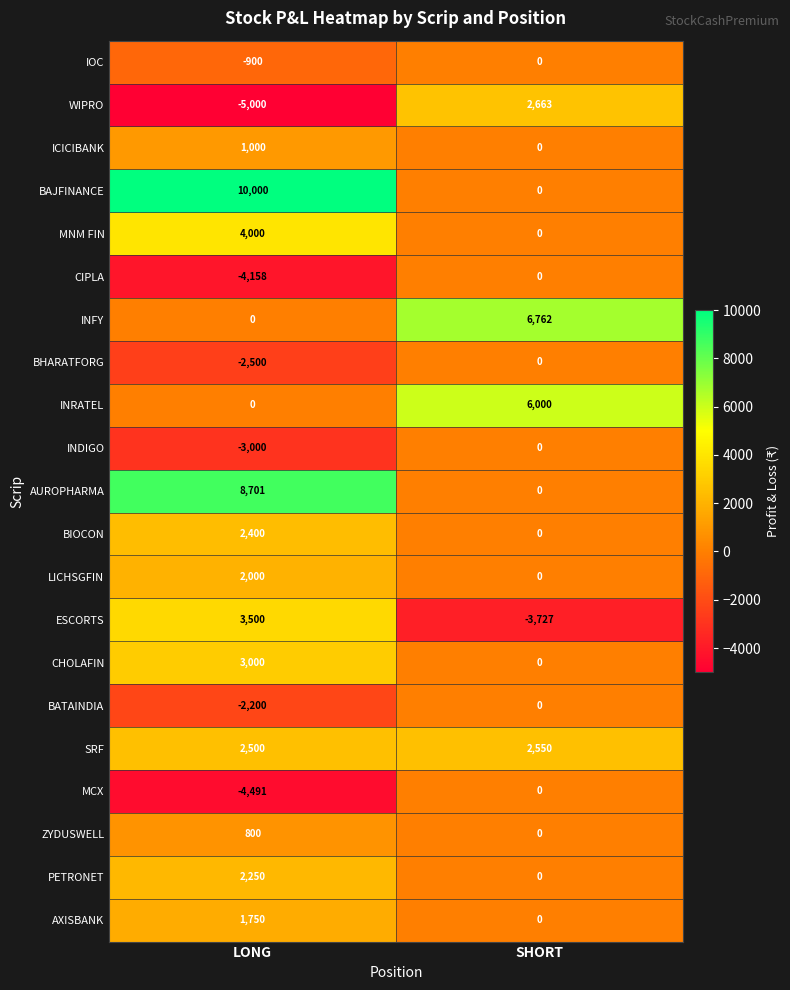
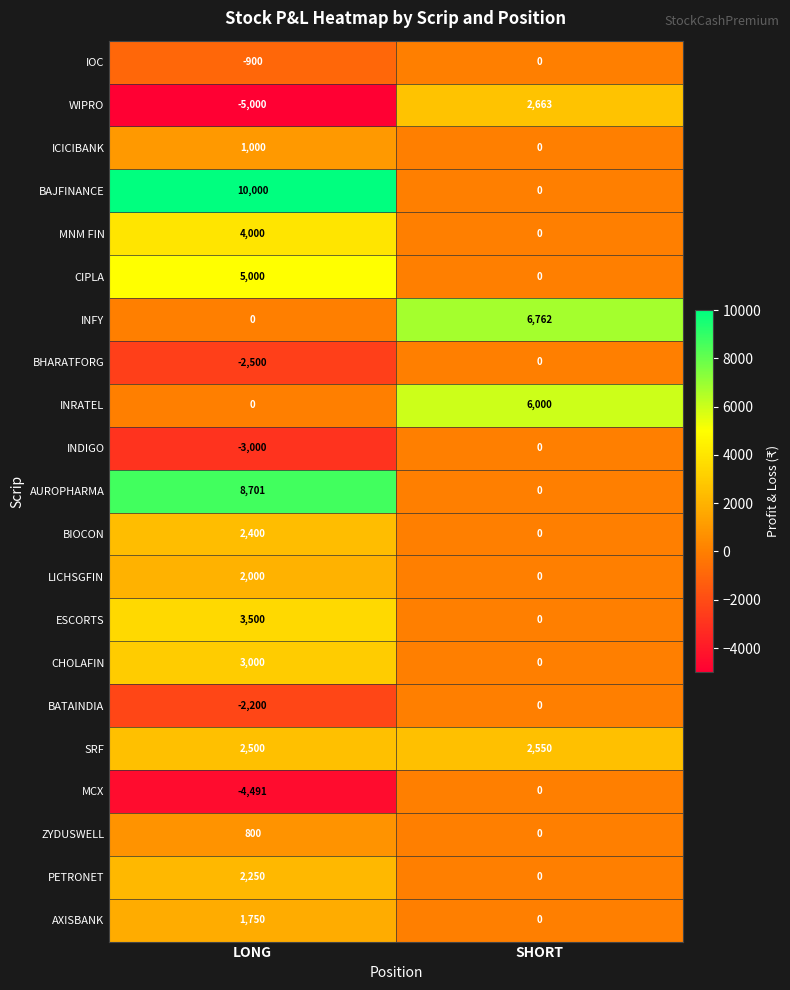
  {
    "IOC": {
      "LONG": "-900",
      "SHORT": "0"
    },
    "WIPRO": {
      "LONG": "-5,000",
      "SHORT": "2,663"
    },
    "ICICIBANK": {
      "LONG": "1,000",
      "SHORT": "0"
    },
    "BAJFINANCE": {
      "LONG": "10,000",
      "SHORT": "0"
    },
    "MNM FIN": {
      "LONG": "4,000",
      "SHORT": "0"
    },
    "CIPLA": {
-     "LONG": "-4,158",
+     "LONG": "5,000",
      "SHORT": "0"
    },
    "INFY": {
      "LONG": "0",
      "SHORT": "6,762"
    },
    "BHARATFORG": {
      "LONG": "-2,500",
      "SHORT": "0"
    },
    "INRATEL": {
      "LONG": "0",
      "SHORT": "6,000"
    },
    "INDIGO": {
      "LONG": "-3,000",
      "SHORT": "0"
    },
    "AUROPHARMA": {
      "LONG": "8,701",
      "SHORT": "0"
    },
    "BIOCON": {
      "LONG": "2,400",
      "SHORT": "0"
    },
    "LICHSGFIN": {
      "LONG": "2,000",
      "SHORT": "0"
    },
    "ESCORTS": {
      "LONG": "3,500",
-     "SHORT": "-3,727"
+     "SHORT": "0"
    },
    "CHOLAFIN": {
      "LONG": "3,000",
      "SHORT": "0"
    },
    "BATAINDIA": {
      "LONG": "-2,200",
      "SHORT": "0"
    },
    "SRF": {
      "LONG": "2,500",
      "SHORT": "2,550"
    },
    "MCX": {
      "LONG": "-4,491",
      "SHORT": "0"
    },
    "ZYDUSWELL": {
      "LONG": "800",
      "SHORT": "0"
    },
    "PETRONET": {
      "LONG": "2,250",
      "SHORT": "0"
    },
    "AXISBANK": {
      "LONG": "1,750",
      "SHORT": "0"
    }
  }
